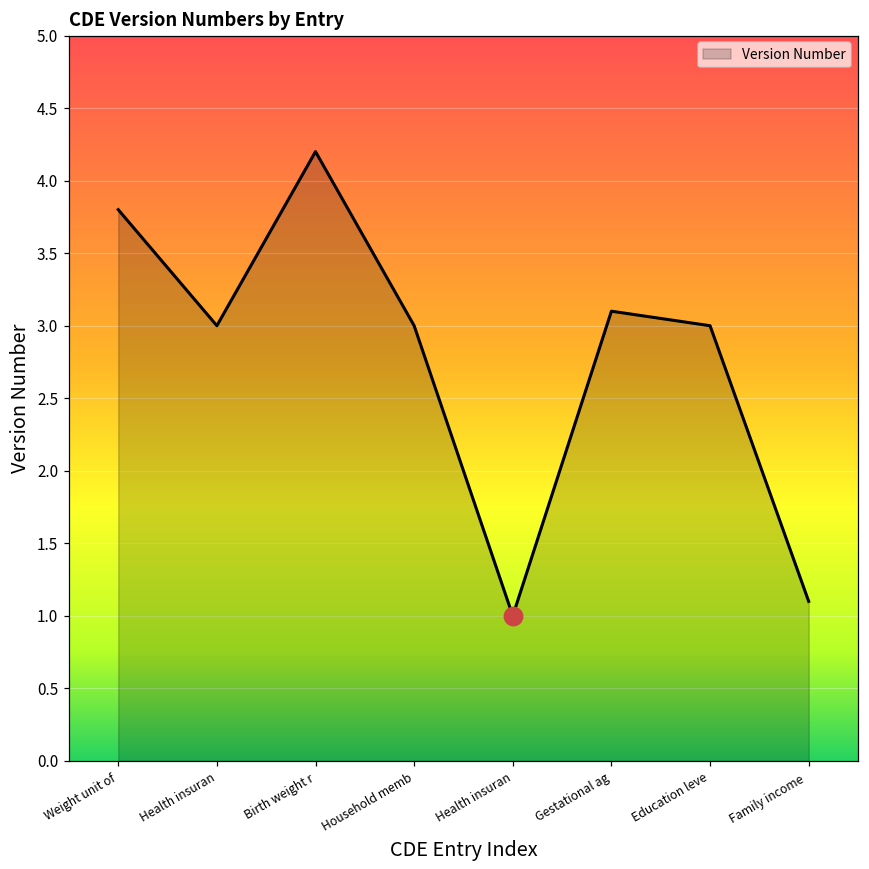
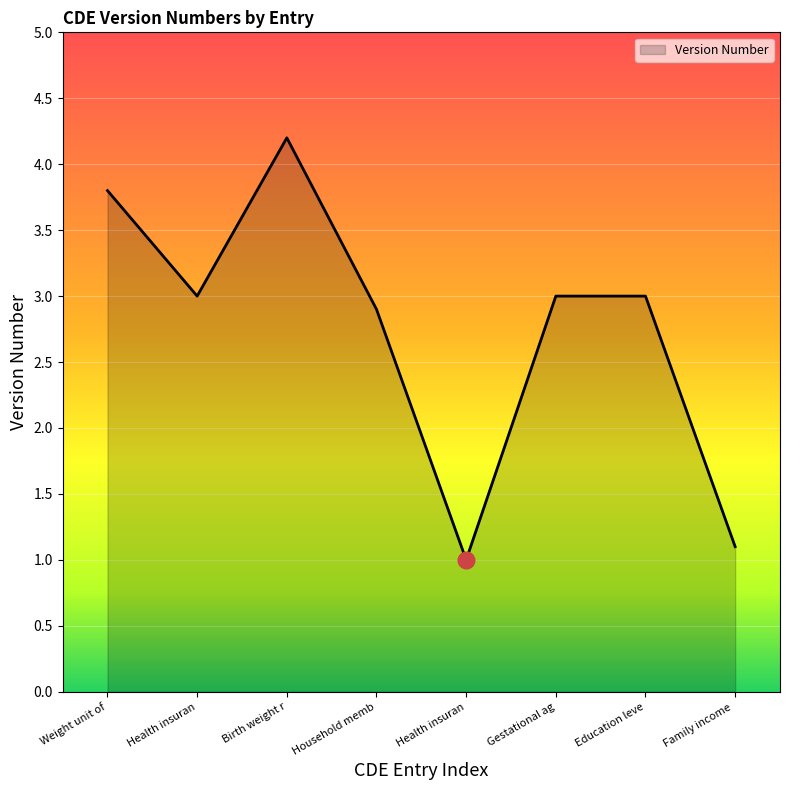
  {
    "Version Number": {
      "Weight unit of": 3.8,
      "Birth weight r": 4.2,
-     "Household memb": 3.0,
-     "Gestational ag": 3.1,
+     "Household memb": 2.9,
+     "Gestational ag": 3.0,
      "Education leve": 3.0,
      "Family income": 1.1
    }
  }
